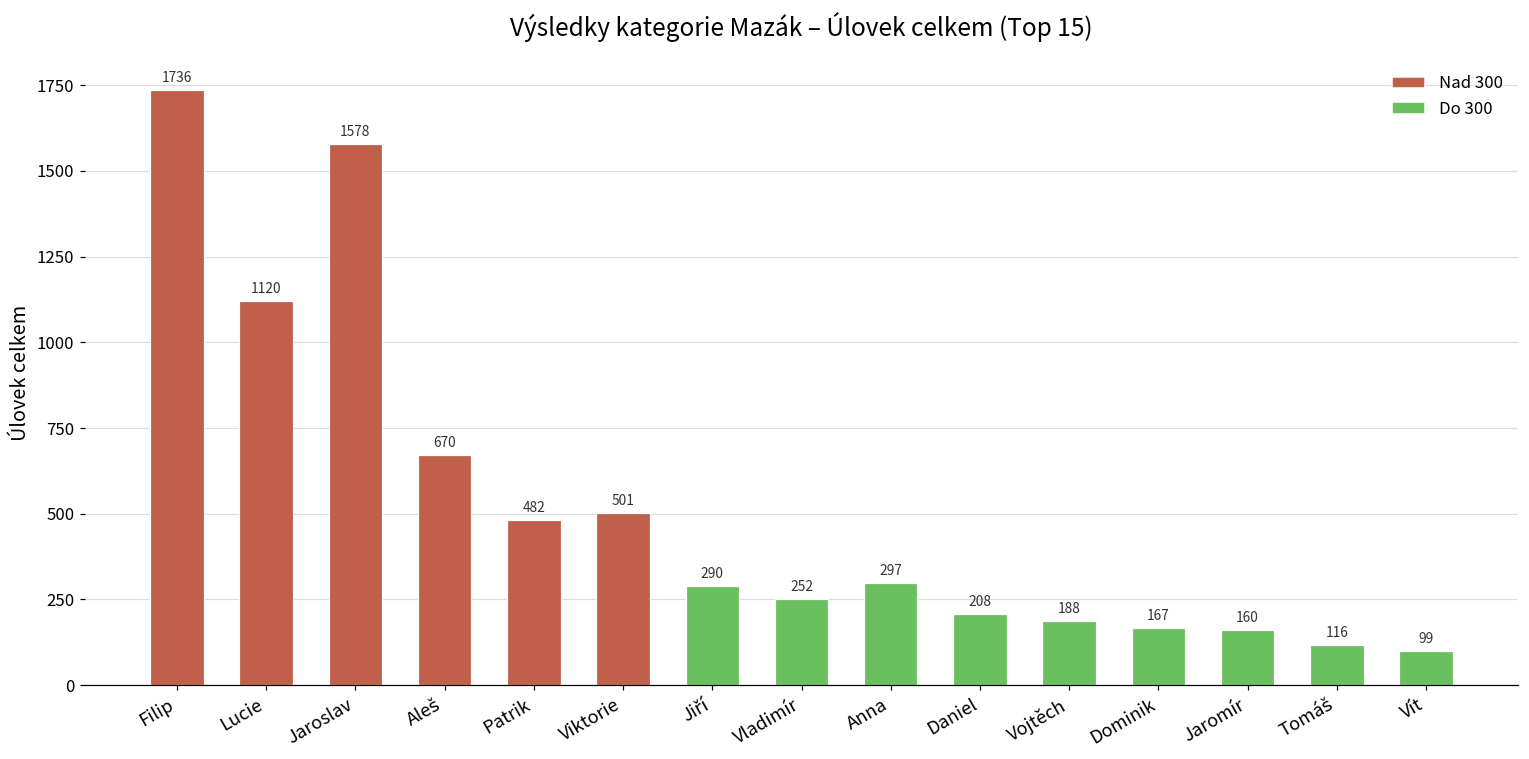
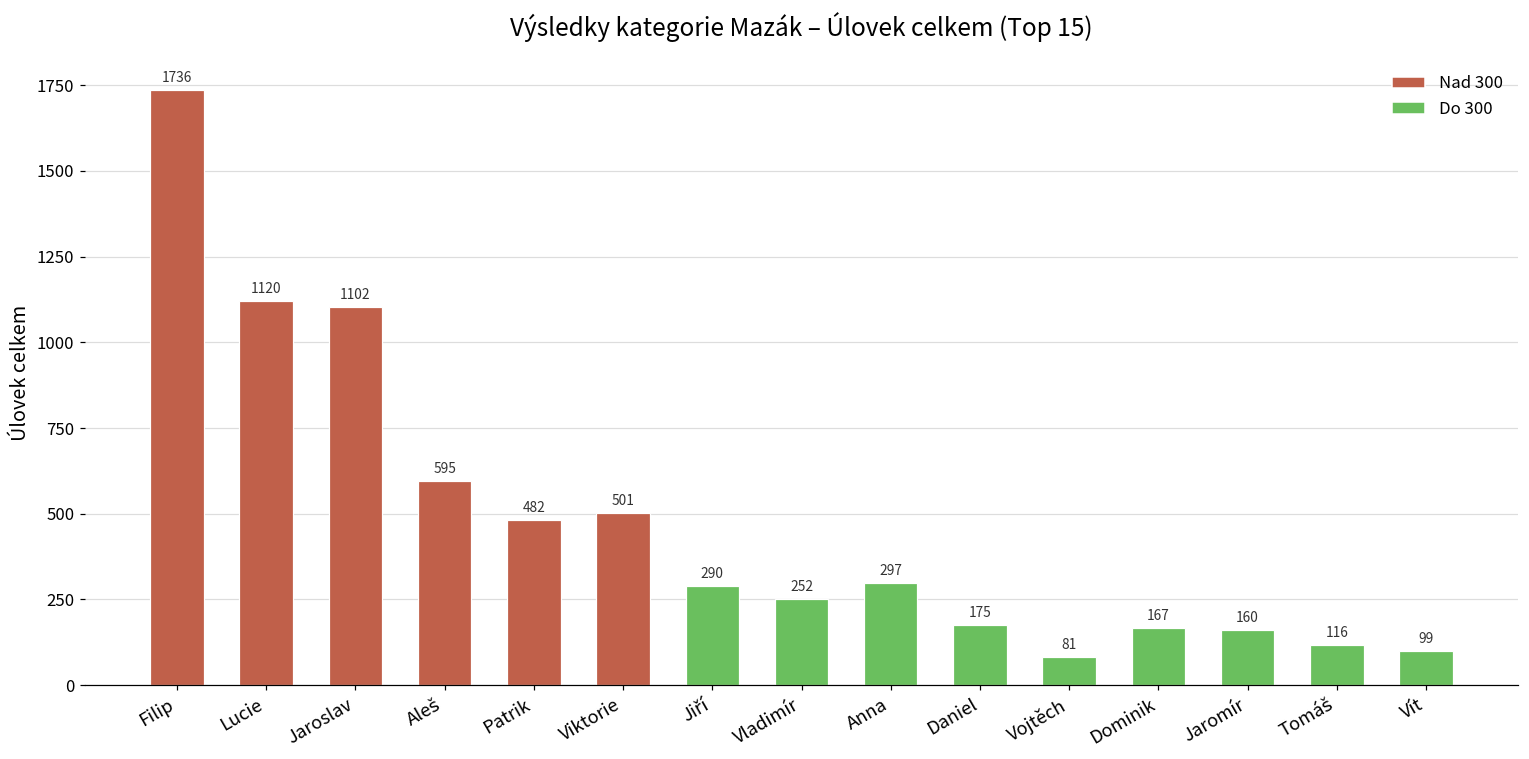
  {
    "Filip": 1736,
    "Lucie": 1120,
-   "Jaroslav": 1578,
-   "Aleš": 670,
+   "Jaroslav": 1102,
+   "Aleš": 595,
    "Patrik": 482,
    "Viktorie": 501,
    "Jiří": 290,
    "Vladimír": 252,
    "Anna": 297,
-   "Daniel": 208,
-   "Vojtěch": 188,
+   "Daniel": 175,
+   "Vojtěch": 81,
    "Dominik": 167,
    "Jaromír": 160,
    "Tomáš": 116,
    "Vít": 99
  }
